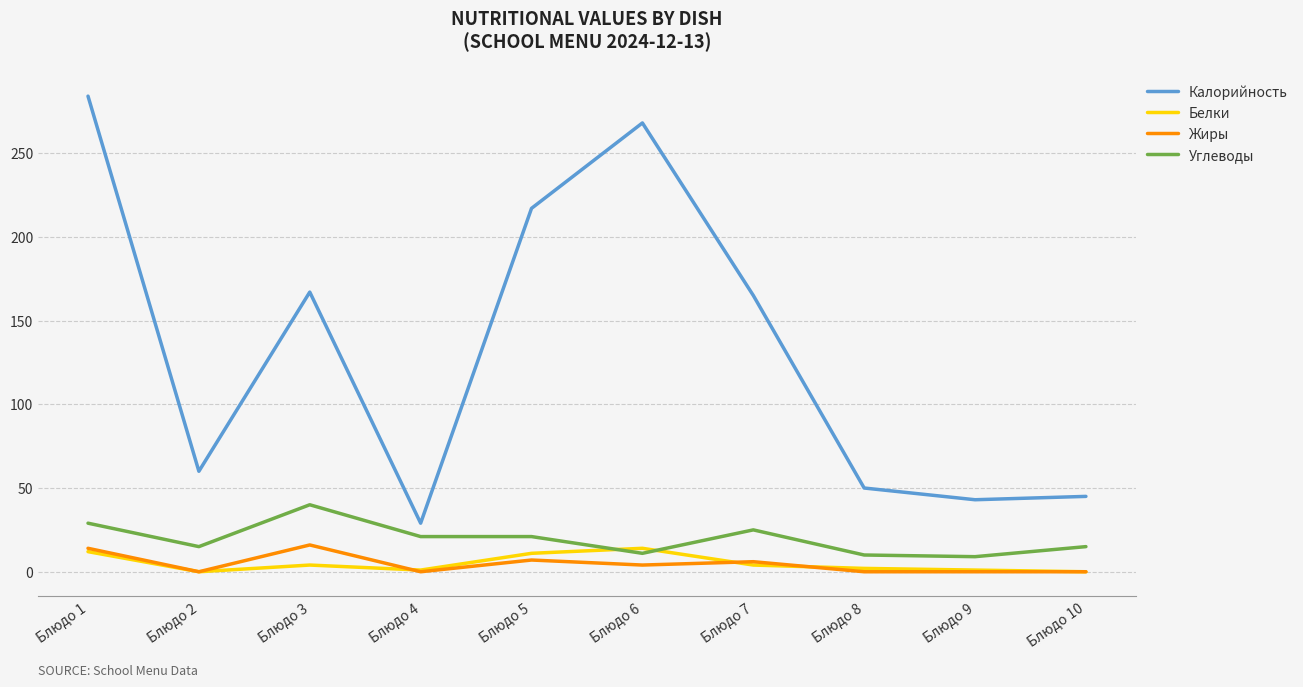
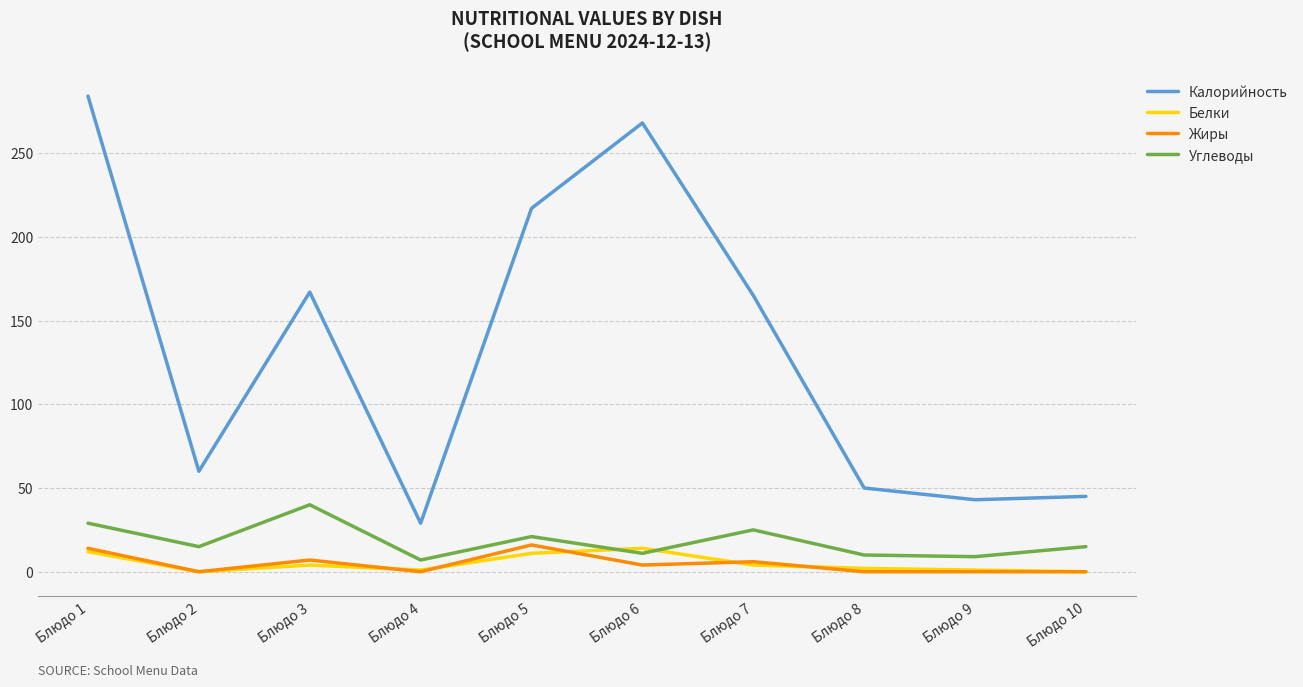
  {
    "Калорийность": {
      "Блюдо 1": 284,
      "Блюдо 2": 60,
      "Блюдо 3": 167,
      "Блюдо 4": 29,
      "Блюдо 5": 217,
      "Блюдо 6": 268,
      "Блюдо 7": 165,
      "Блюдо 8": 50,
      "Блюдо 9": 43,
      "Блюдо 10": 45
    },
    "Белки": {
      "Блюдо 1": 12,
      "Блюдо 3": 4,
      "Блюдо 5": 11,
      "Блюдо 6": 14,
      "Блюдо 7": 4,
      "Блюдо 8": 2
    },
    "Жиры": {
      "Блюдо 1": 14,
-     "Блюдо 3": 16,
-     "Блюдо 5": 7,
+     "Блюдо 3": 7,
+     "Блюдо 5": 16,
      "Блюдо 6": 4,
      "Блюдо 7": 6,
      "Блюдо 8": 0
    },
    "Углеводы": {
      "Блюдо 1": 29,
      "Блюдо 2": 15,
      "Блюдо 3": 40,
-     "Блюдо 4": 21,
+     "Блюдо 4": 7,
      "Блюдо 5": 21,
      "Блюдо 6": 11,
      "Блюдо 7": 25,
      "Блюдо 8": 10,
      "Блюдо 9": 9,
      "Блюдо 10": 15
    }
  }
